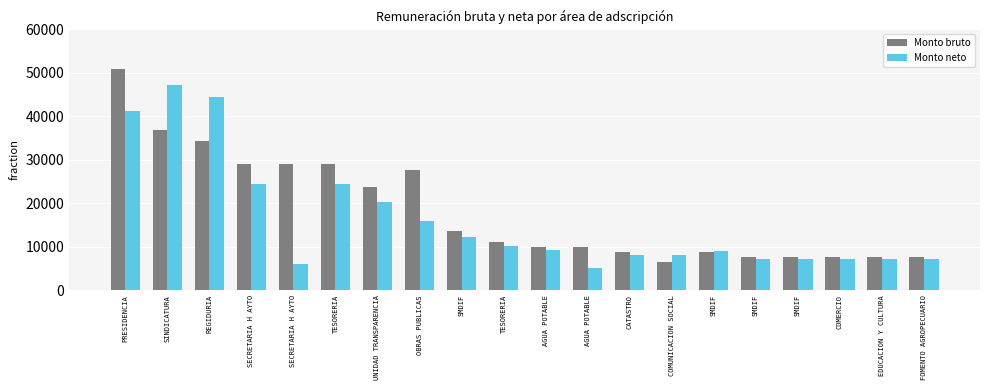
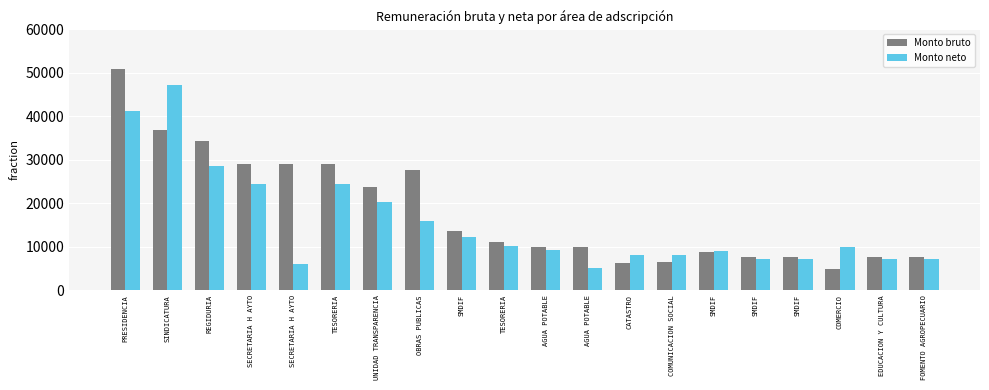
  {
    "Monto bruto": {
      "PRESIDENCIA": 51000,
      "SINDICATURA": 37000,
      "REGIDURIA": 34000,
      "UNIDAD TRANSPARENCIA": 24000,
      "OBRAS PUBLICAS": 28000,
-     "CATASTRO": 9000,
+     "CATASTRO": 6000,
      "COMUNICACION SOCIAL": 6000,
-     "COMERCIO": 8000,
+     "COMERCIO": 5000,
      "EDUCACION Y CULTURA": 8000,
      "FOMENTO AGROPECUARIO": 8000
    },
    "Monto neto": {
      "PRESIDENCIA": 41000,
      "SINDICATURA": 47000,
-     "REGIDURIA": 44000,
+     "REGIDURIA": 28000,
      "UNIDAD TRANSPARENCIA": 20000,
      "OBRAS PUBLICAS": 16000,
      "CATASTRO": 8000,
      "COMUNICACION SOCIAL": 8000,
-     "COMERCIO": 7000,
+     "COMERCIO": 10000,
      "EDUCACION Y CULTURA": 7000,
      "FOMENTO AGROPECUARIO": 7000
    }
  }
